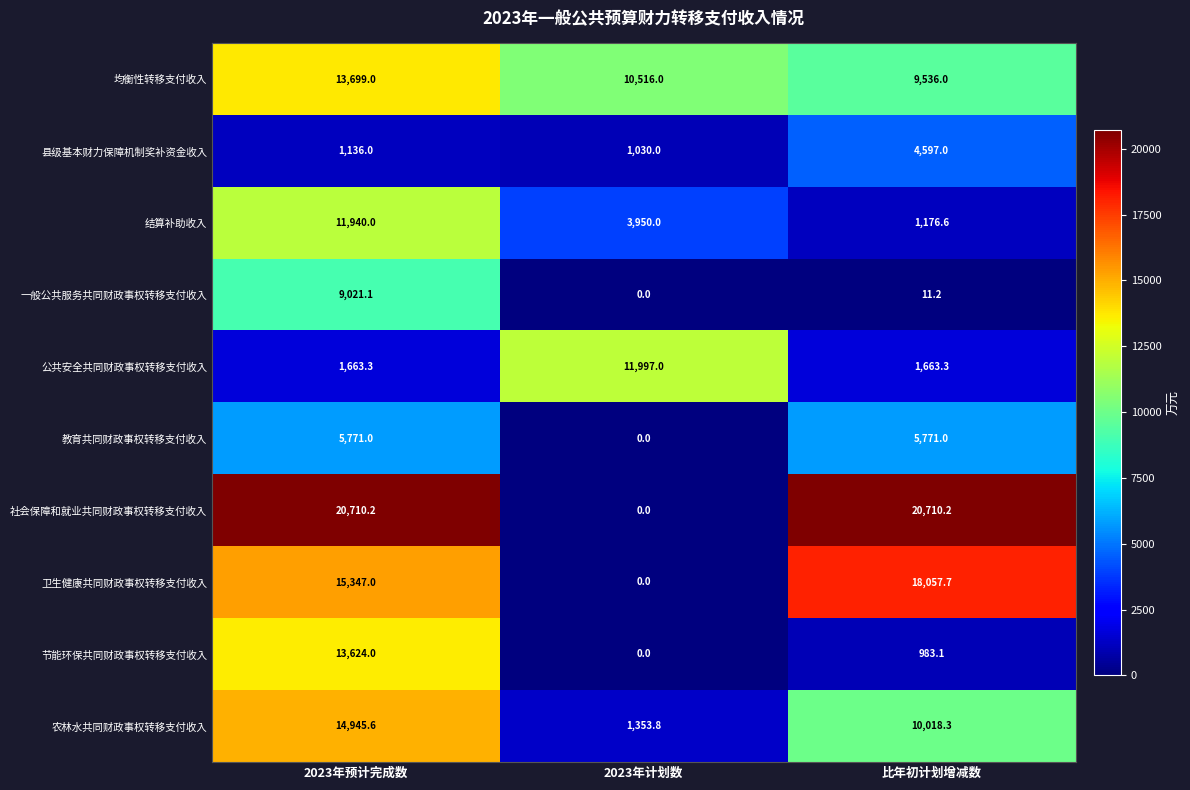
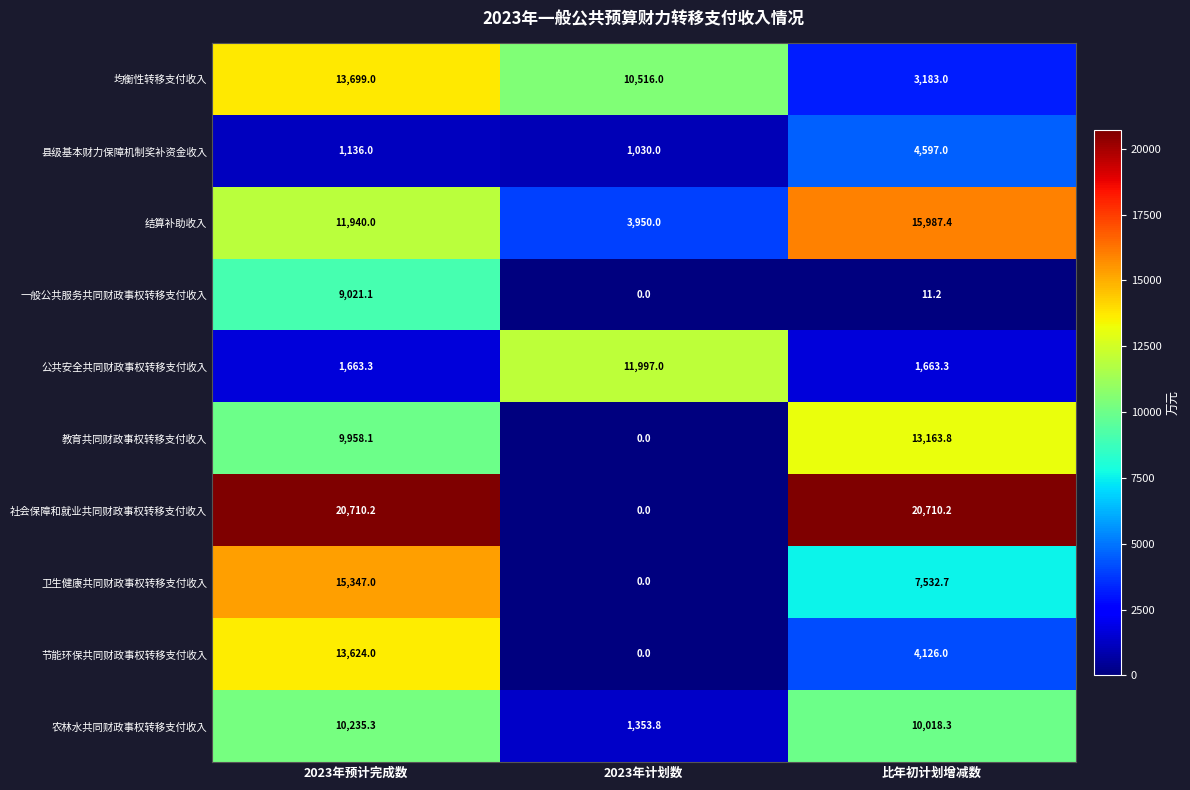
  {
    "均衡性转移支付收入": {
      "2023年预计完成数": "13,699.0",
      "2023年计划数": "10,516.0",
-     "比年初计划增减数": "9,536.0"
+     "比年初计划增减数": "3,183.0"
    },
    "县级基本财力保障机制奖补资金收入": {
      "2023年预计完成数": "1,136.0",
      "2023年计划数": "1,030.0",
      "比年初计划增减数": "4,597.0"
    },
    "结算补助收入": {
      "2023年预计完成数": "11,940.0",
      "2023年计划数": "3,950.0",
-     "比年初计划增减数": "1,176.6"
+     "比年初计划增减数": "15,987.4"
    },
    "一般公共服务共同财政事权转移支付收入": {
      "2023年预计完成数": "9,021.1",
      "2023年计划数": "0.0",
      "比年初计划增减数": "11.2"
    },
    "公共安全共同财政事权转移支付收入": {
      "2023年预计完成数": "1,663.3",
      "2023年计划数": "11,997.0",
      "比年初计划增减数": "1,663.3"
    },
    "教育共同财政事权转移支付收入": {
-     "2023年预计完成数": "5,771.0",
+     "2023年预计完成数": "9,958.1",
      "2023年计划数": "0.0",
-     "比年初计划增减数": "5,771.0"
+     "比年初计划增减数": "13,163.8"
    },
    "社会保障和就业共同财政事权转移支付收入": {
      "2023年预计完成数": "20,710.2",
      "2023年计划数": "0.0",
      "比年初计划增减数": "20,710.2"
    },
    "卫生健康共同财政事权转移支付收入": {
      "2023年预计完成数": "15,347.0",
      "2023年计划数": "0.0",
-     "比年初计划增减数": "18,057.7"
+     "比年初计划增减数": "7,532.7"
    },
    "节能环保共同财政事权转移支付收入": {
      "2023年预计完成数": "13,624.0",
      "2023年计划数": "0.0",
-     "比年初计划增减数": "983.1"
+     "比年初计划增减数": "4,126.0"
    },
    "农林水共同财政事权转移支付收入": {
-     "2023年预计完成数": "14,945.6",
+     "2023年预计完成数": "10,235.3",
      "2023年计划数": "1,353.8",
      "比年初计划增减数": "10,018.3"
    }
  }
